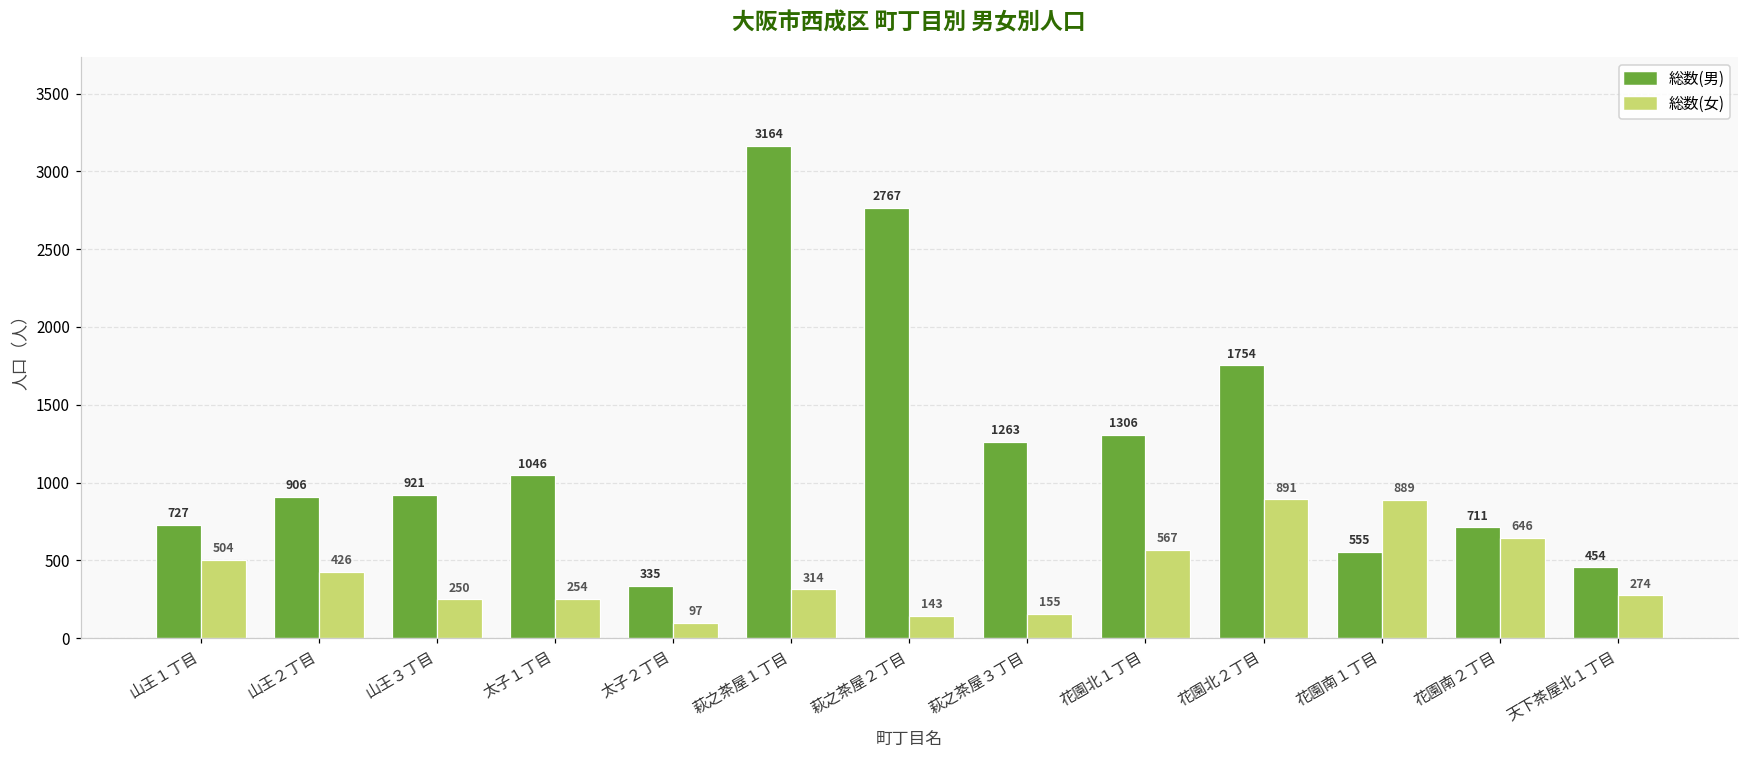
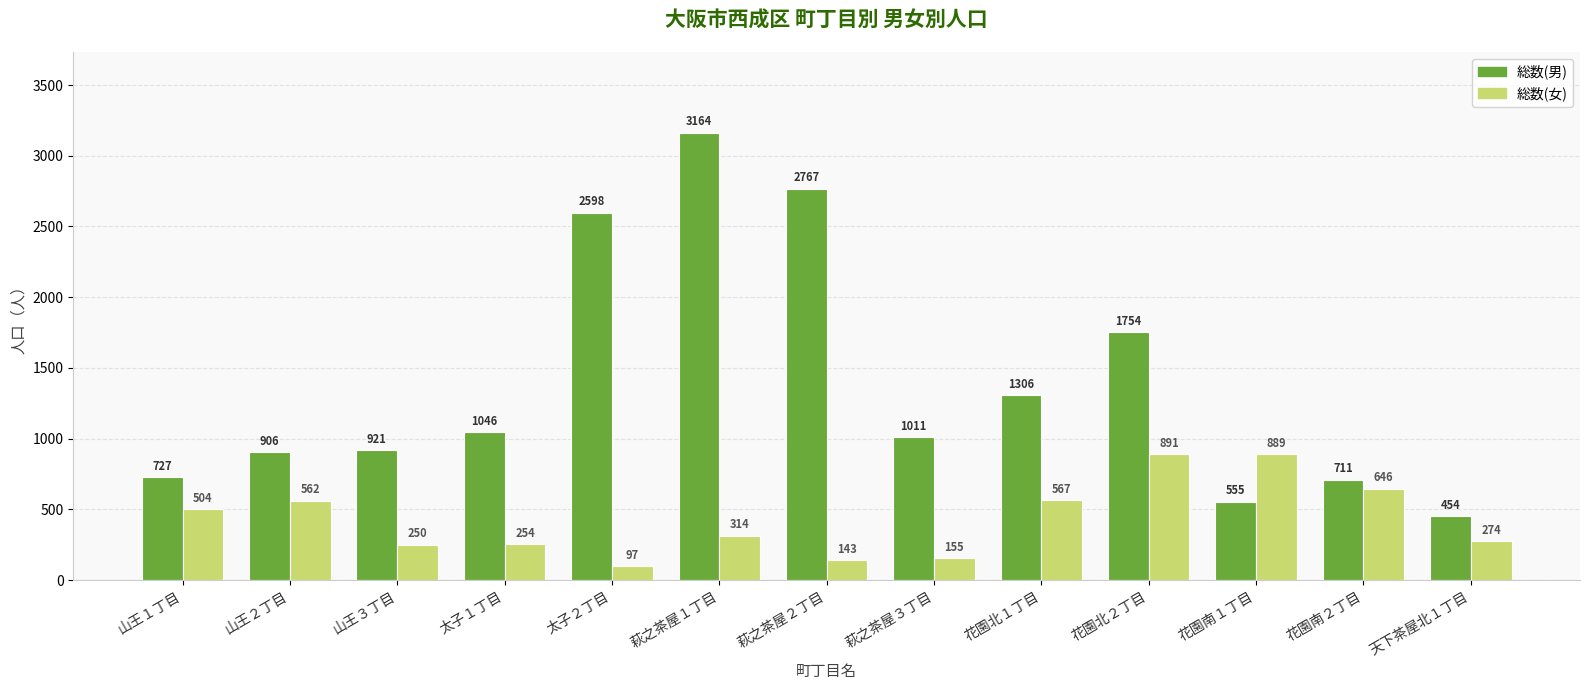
  {
    "総数(男)": {
      "山王１丁目": 727,
      "山王２丁目": 906,
      "山王３丁目": 921,
      "太子１丁目": 1046,
-     "太子２丁目": 335,
+     "太子２丁目": 2598,
      "萩之茶屋１丁目": 3164,
      "萩之茶屋２丁目": 2767,
-     "萩之茶屋３丁目": 1263,
+     "萩之茶屋３丁目": 1011,
      "花園北１丁目": 1306,
      "花園北２丁目": 1754,
      "花園南１丁目": 555,
      "花園南２丁目": 711,
      "天下茶屋北１丁目": 454
    },
    "総数(女)": {
      "山王１丁目": 504,
-     "山王２丁目": 426,
+     "山王２丁目": 562,
      "山王３丁目": 250,
      "太子１丁目": 254,
      "太子２丁目": 97,
      "萩之茶屋１丁目": 314,
      "萩之茶屋２丁目": 143,
      "萩之茶屋３丁目": 155,
      "花園北１丁目": 567,
      "花園北２丁目": 891,
      "花園南１丁目": 889,
      "花園南２丁目": 646,
      "天下茶屋北１丁目": 274
    }
  }
